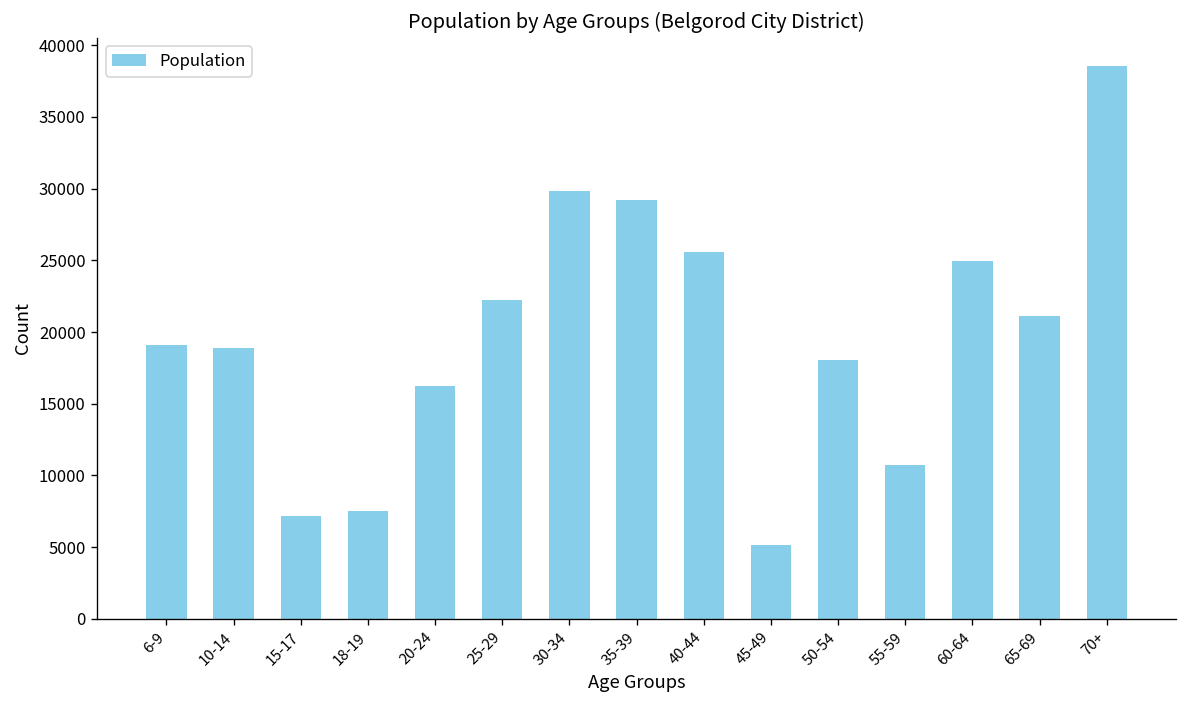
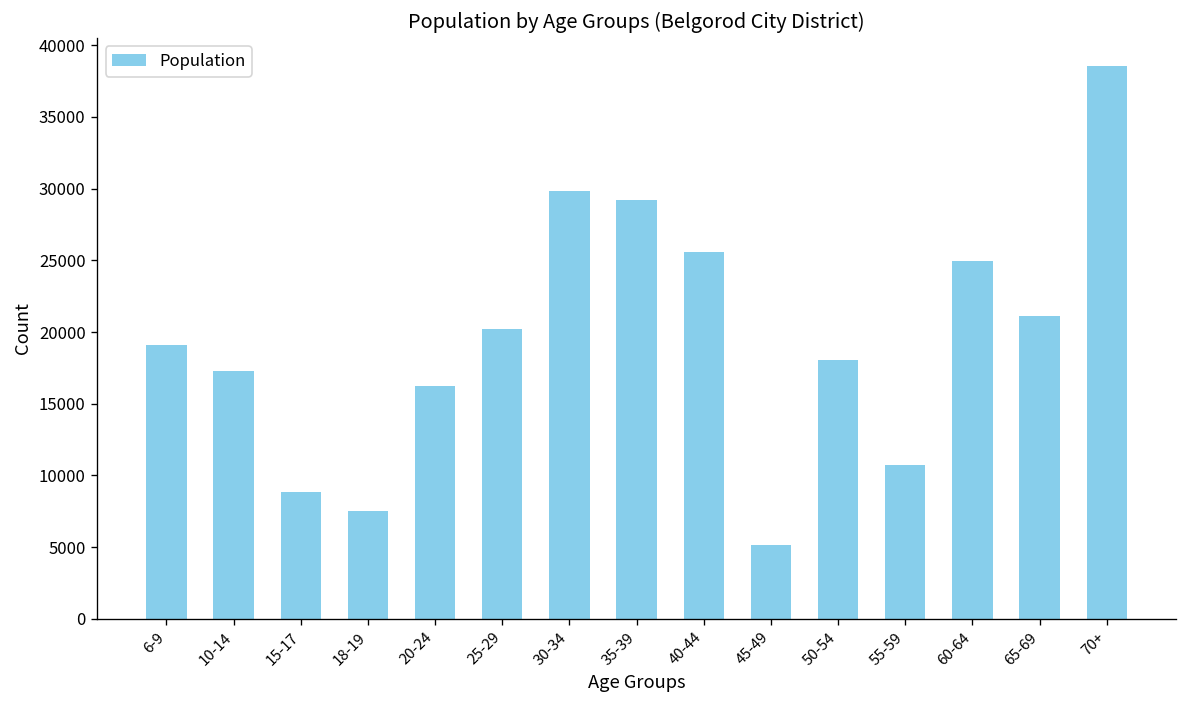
  {
    "6-9": 19100,
-   "10-14": 18900,
-   "15-17": 7200,
+   "10-14": 17300,
+   "15-17": 8800,
    "18-19": 7500,
    "20-24": 16200,
-   "25-29": 22300,
+   "25-29": 20200,
    "30-34": 29900,
    "35-39": 29200,
    "40-44": 25600,
    "45-49": 5200,
    "50-54": 18100,
    "55-59": 10700,
    "60-64": 25000,
    "65-69": 21100,
    "70+": 38600
  }
